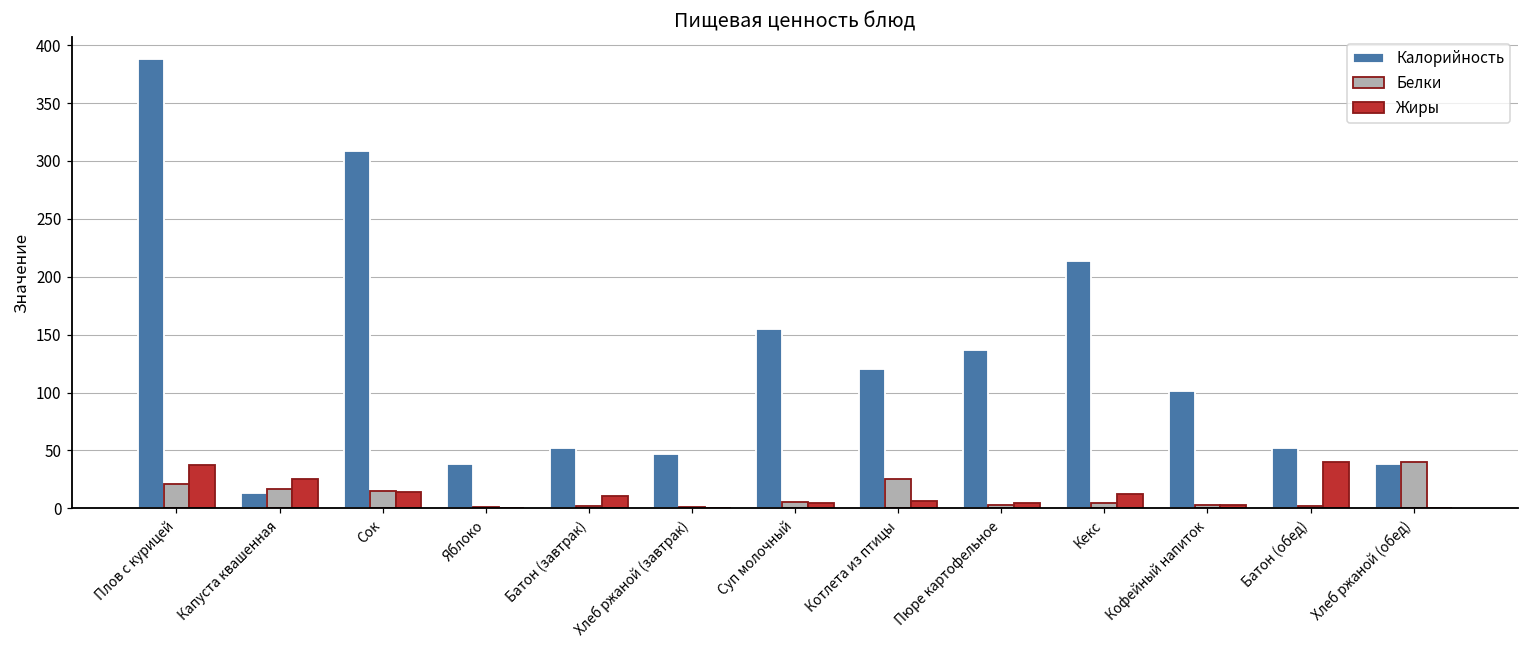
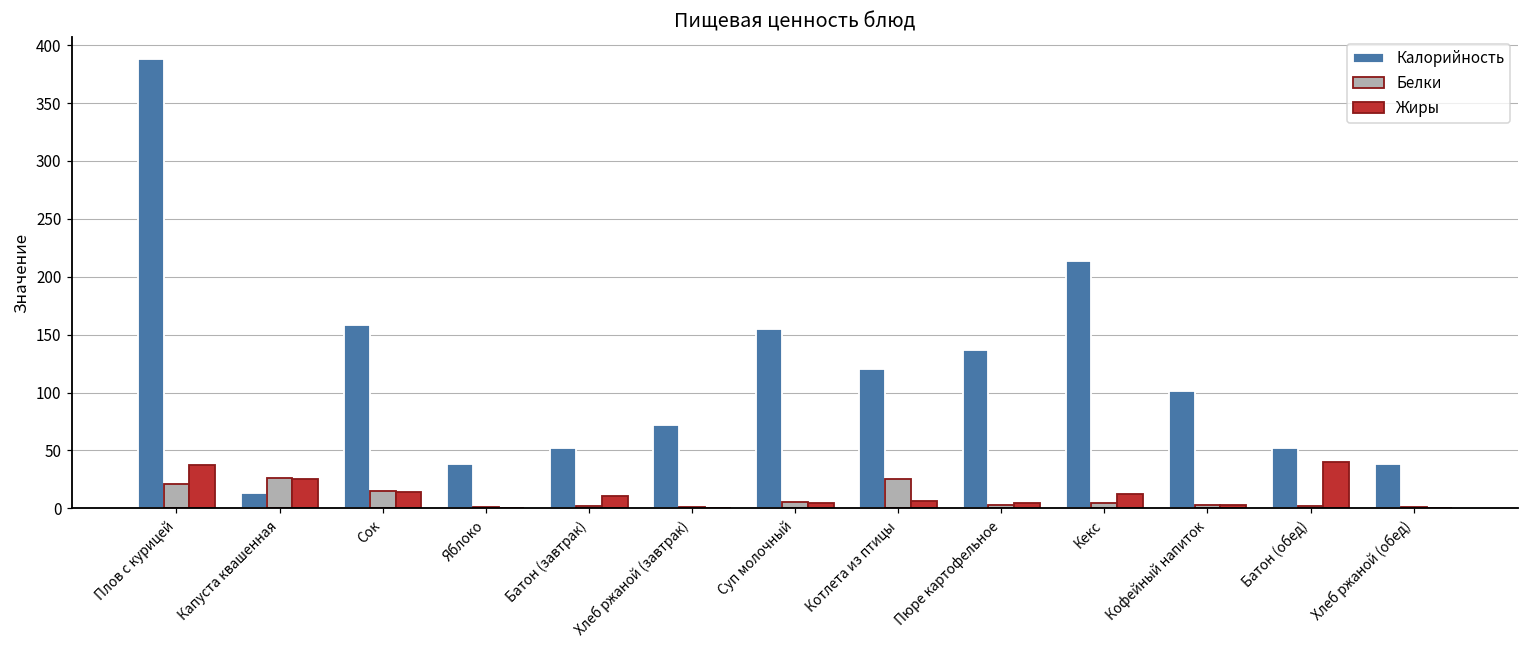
  {
    "Калорийность": {
      "Плов с курицей": 388,
      "Капуста квашенная": 13,
-     "Сок": 309,
+     "Сок": 158,
      "Яблоко": 38,
      "Батон (завтрак)": 52,
-     "Хлеб ржаной (завтрак)": 47,
+     "Хлеб ржаной (завтрак)": 72,
      "Суп молочный": 155,
      "Котлета из птицы": 120,
      "Пюре картофельное": 137,
      "Кекс": 214,
      "Кофейный напиток": 101,
      "Батон (обед)": 52,
      "Хлеб ржаной (обед)": 38
    },
    "Белки": {
      "Плов с курицей": 21,
-     "Капуста квашенная": 16,
+     "Капуста квашенная": 26,
      "Сок": 15,
      "Суп молочный": 6,
      "Котлета из птицы": 25,
      "Пюре картофельное": 3,
      "Кекс": 5,
      "Кофейный напиток": 3,
-     "Хлеб ржаной (обед)": 40
+     "Хлеб ржаной (обед)": 2
    },
    "Жиры": {
      "Плов с курицей": 37,
      "Капуста квашенная": 25,
      "Сок": 14,
      "Батон (завтрак)": 11,
      "Суп молочный": 5,
      "Котлета из птицы": 6,
      "Пюре картофельное": 5,
      "Кекс": 12,
      "Кофейный напиток": 3,
      "Батон (обед)": 40
    }
  }
